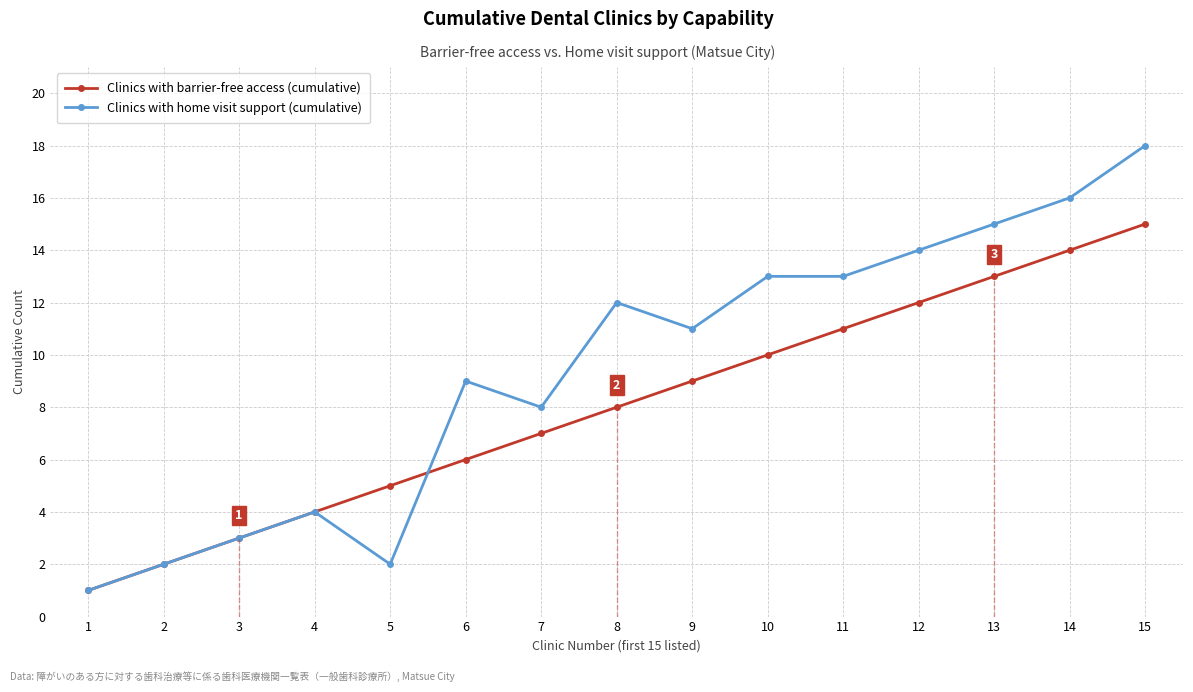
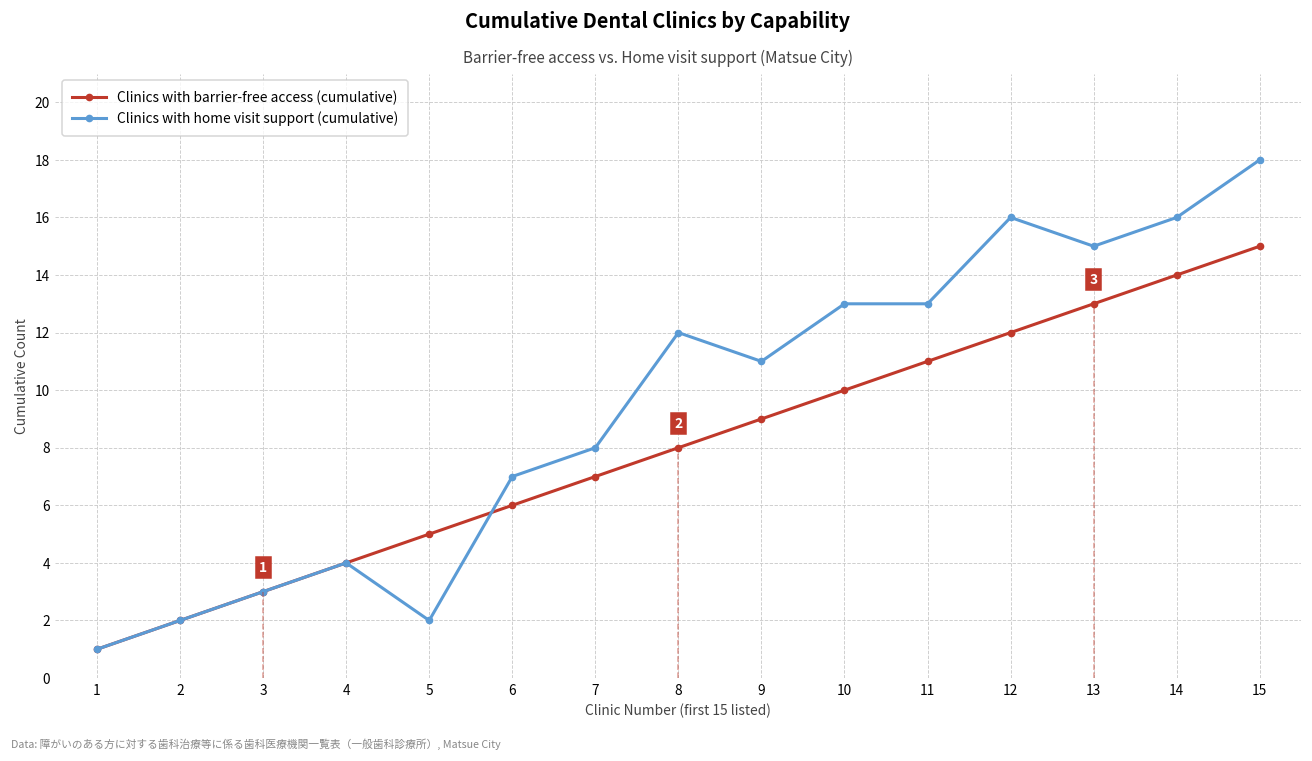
  {
    "Clinics with home visit support (cumulative)": {
      "5": 2,
-     "6": 9,
+     "6": 7,
      "7": 8,
      "8": 12,
      "9": 11,
      "10": 13,
      "11": 13,
-     "12": 14,
+     "12": 16,
      "13": 15,
      "14": 16,
      "15": 18
    }
  }
